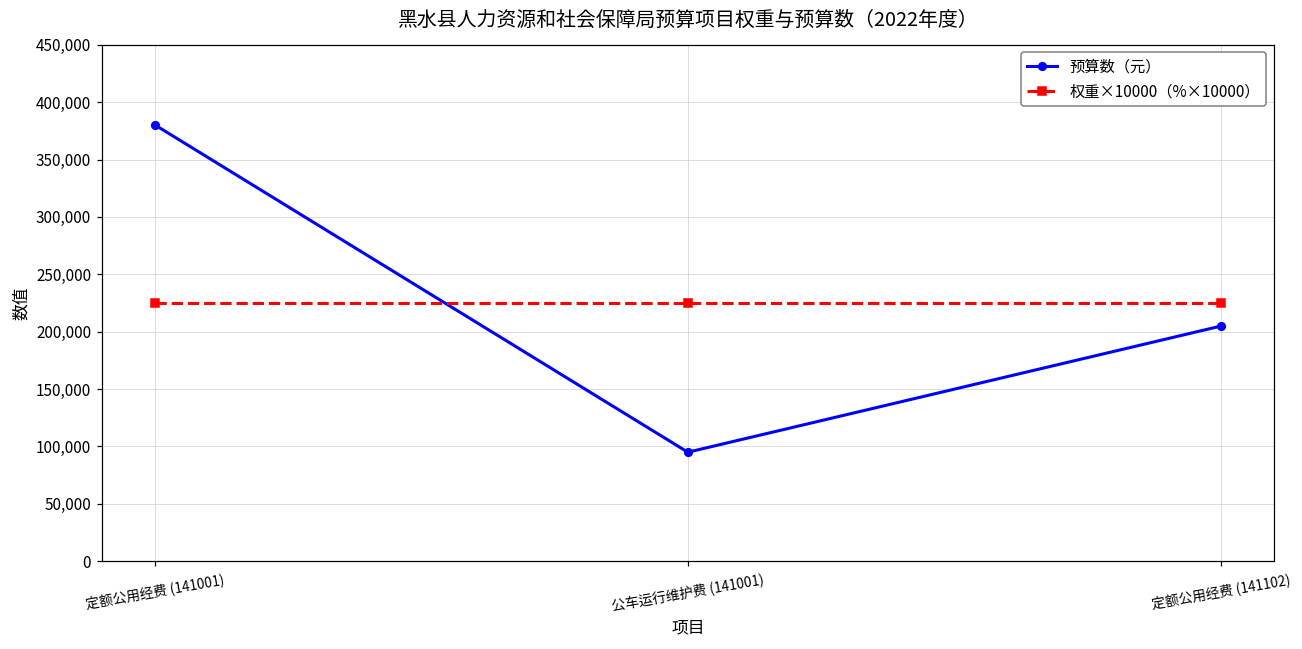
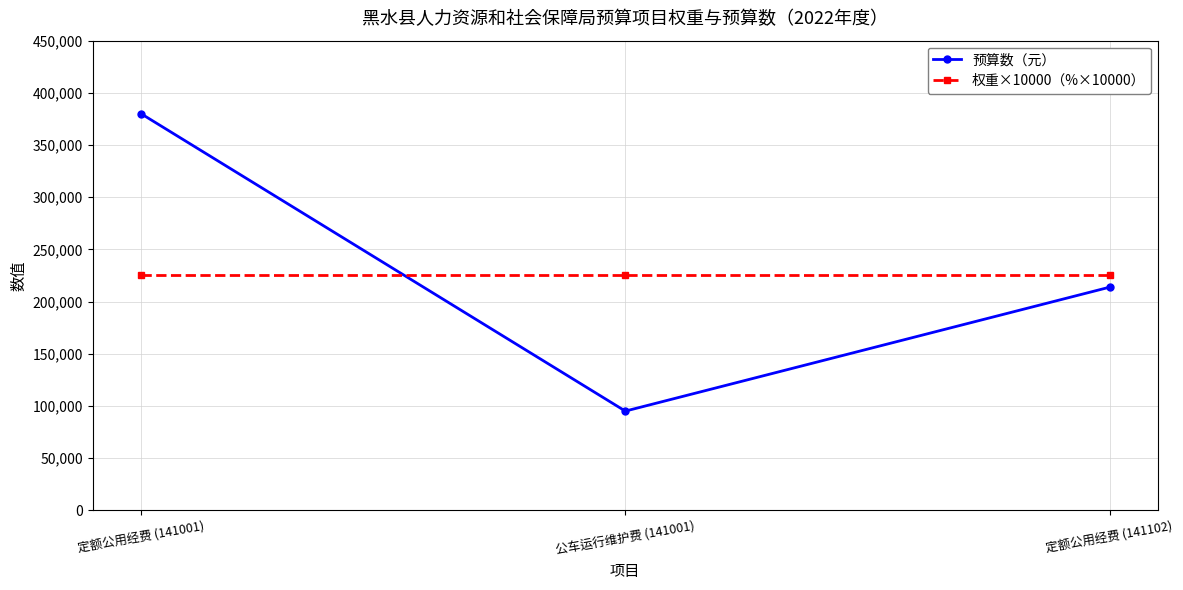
  {
    "预算数（元）": {
      "定额公用经费 (141001)": "380,000",
      "公车运行维护费 (141001)": "95,000",
-     "定额公用经费 (141102)": "205,000"
+     "定额公用经费 (141102)": "214,000"
    },
    "权重×10000（%×10000）": {
      "定额公用经费 (141001)": "225,000",
      "公车运行维护费 (141001)": "225,000",
      "定额公用经费 (141102)": "225,000"
    }
  }
